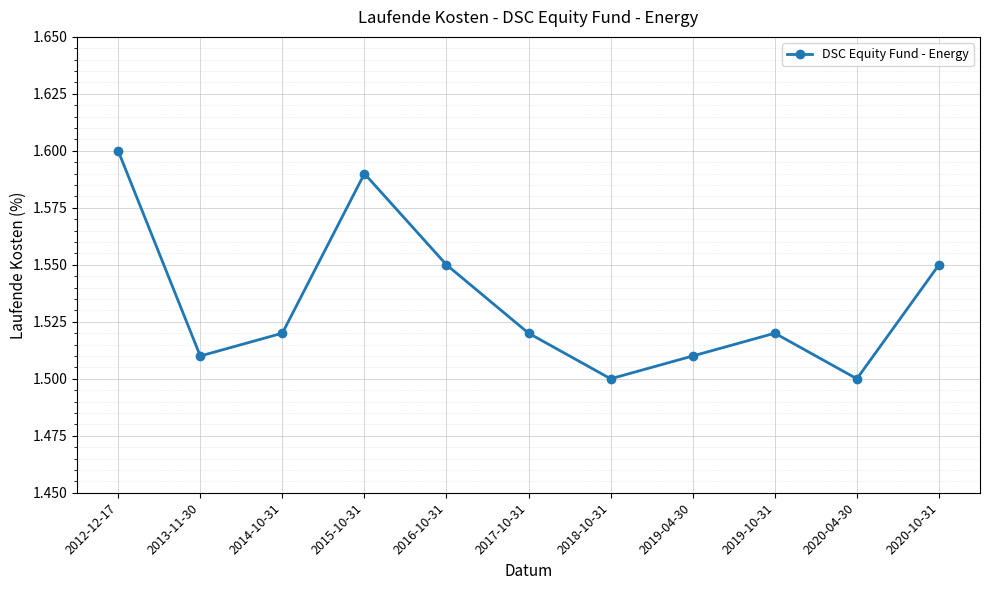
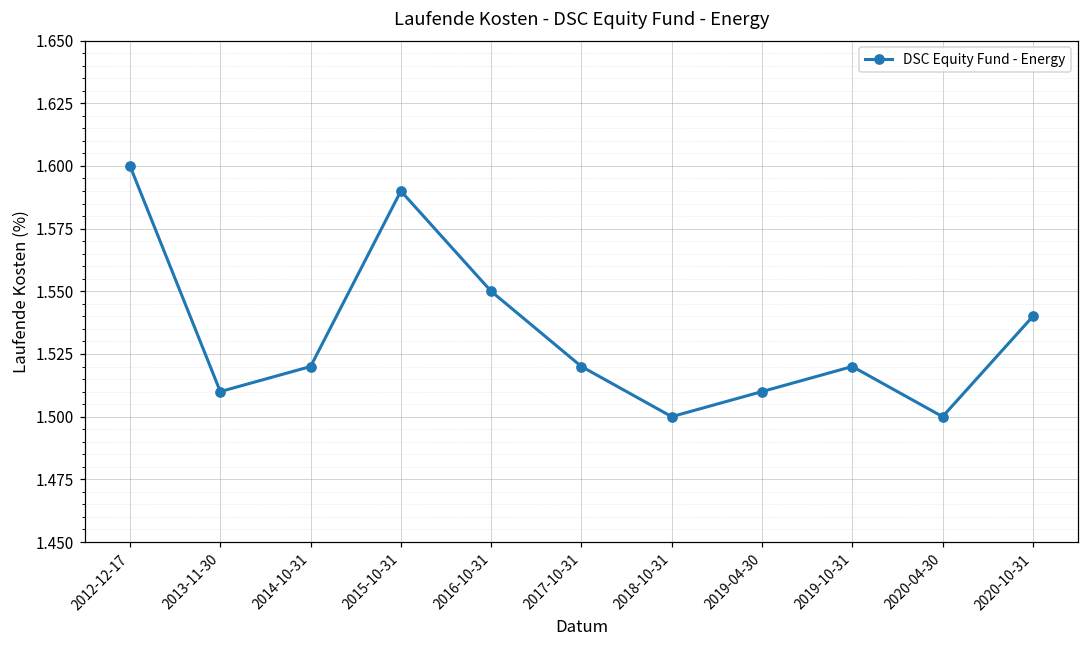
  {
    "2012-12-17": 1.60,
    "2013-11-30": 1.51,
    "2014-10-31": 1.52,
    "2015-10-31": 1.59,
    "2016-10-31": 1.55,
    "2017-10-31": 1.52,
    "2018-10-31": 1.50,
    "2019-04-30": 1.51,
    "2019-10-31": 1.52,
    "2020-04-30": 1.50,
-   "2020-10-31": 1.55
+   "2020-10-31": 1.54
  }
